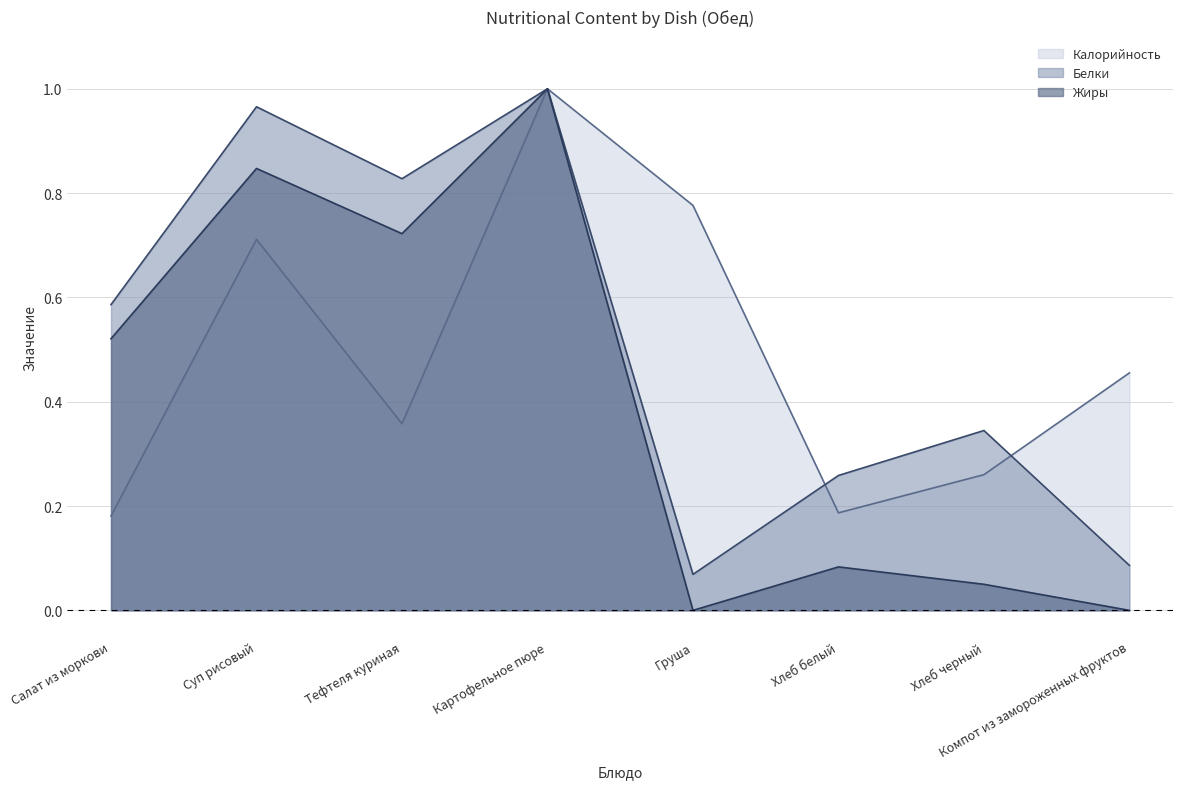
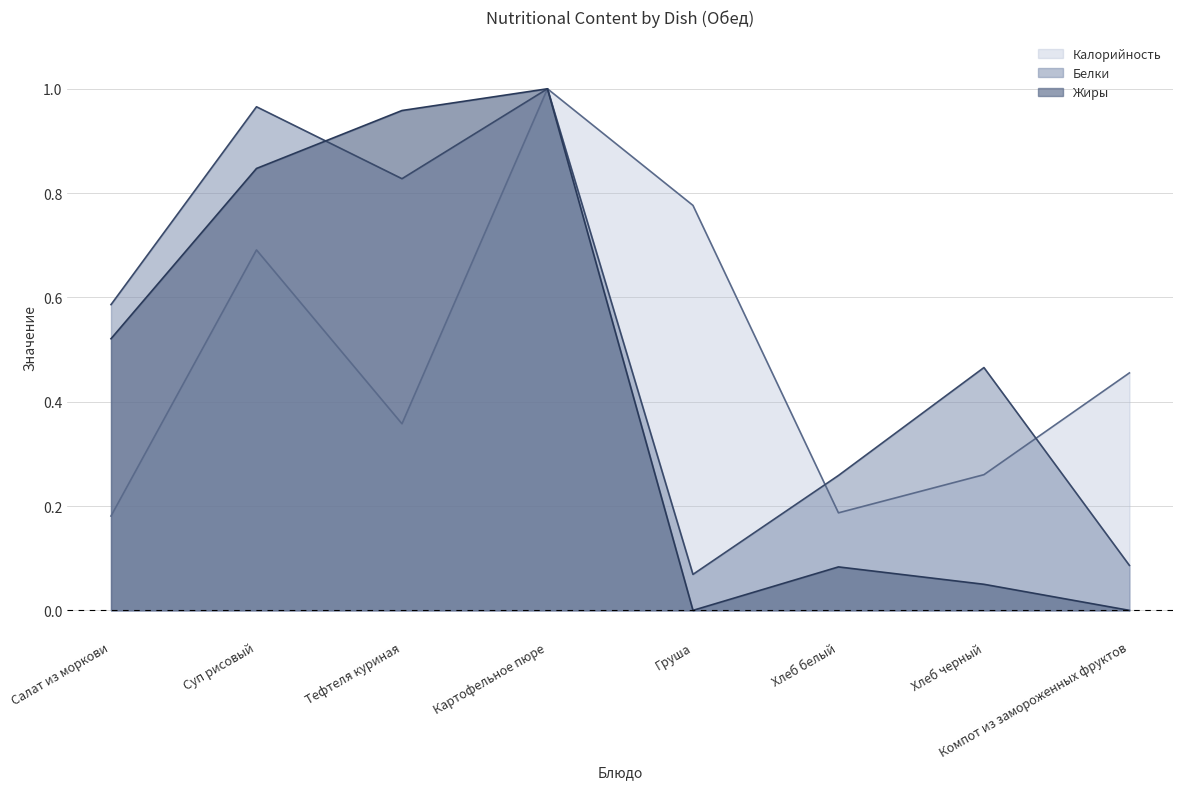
  {
    "Калорийность": {
      "Салат из моркови": 0.18,
-     "Суп рисовый": 0.71,
+     "Суп рисовый": 0.69,
      "Тефтеля куриная": 0.36,
      "Груша": 0.78,
      "Хлеб белый": 0.19,
      "Хлеб черный": 0.26,
      "Компот из замороженных фруктов": 0.46
    },
    "Белки": {
      "Салат из моркови": 0.59,
      "Суп рисовый": 0.97,
      "Тефтеля куриная": 0.83,
      "Груша": 0.07,
      "Хлеб белый": 0.26,
-     "Хлеб черный": 0.34,
+     "Хлеб черный": 0.47,
      "Компот из замороженных фруктов": 0.09
    },
    "Жиры": {
      "Салат из моркови": 0.52,
      "Суп рисовый": 0.85,
-     "Тефтеля куриная": 0.72,
+     "Тефтеля куриная": 0.96,
      "Груша": 0.00,
      "Хлеб белый": 0.08,
      "Хлеб черный": 0.05,
      "Компот из замороженных фруктов": 0.00
    }
  }
